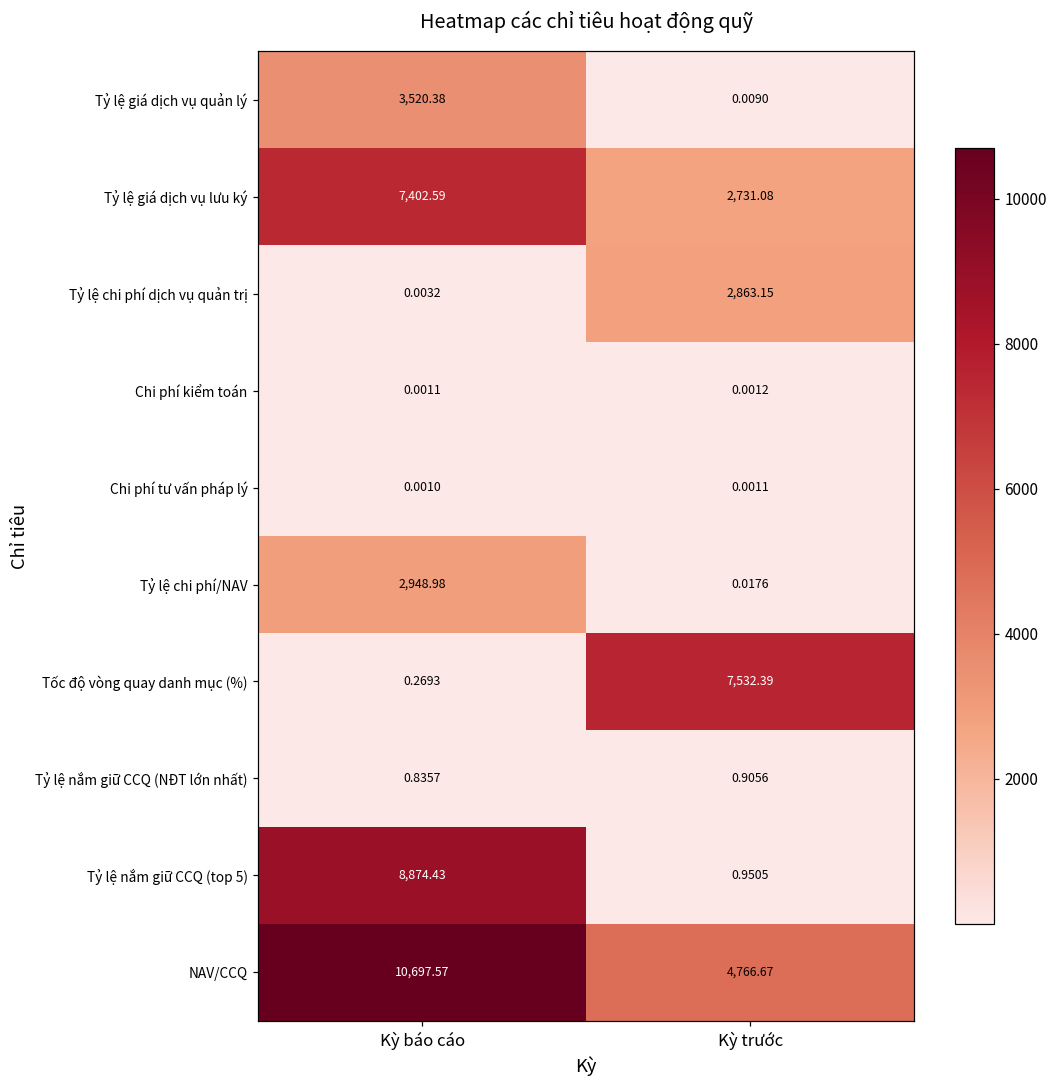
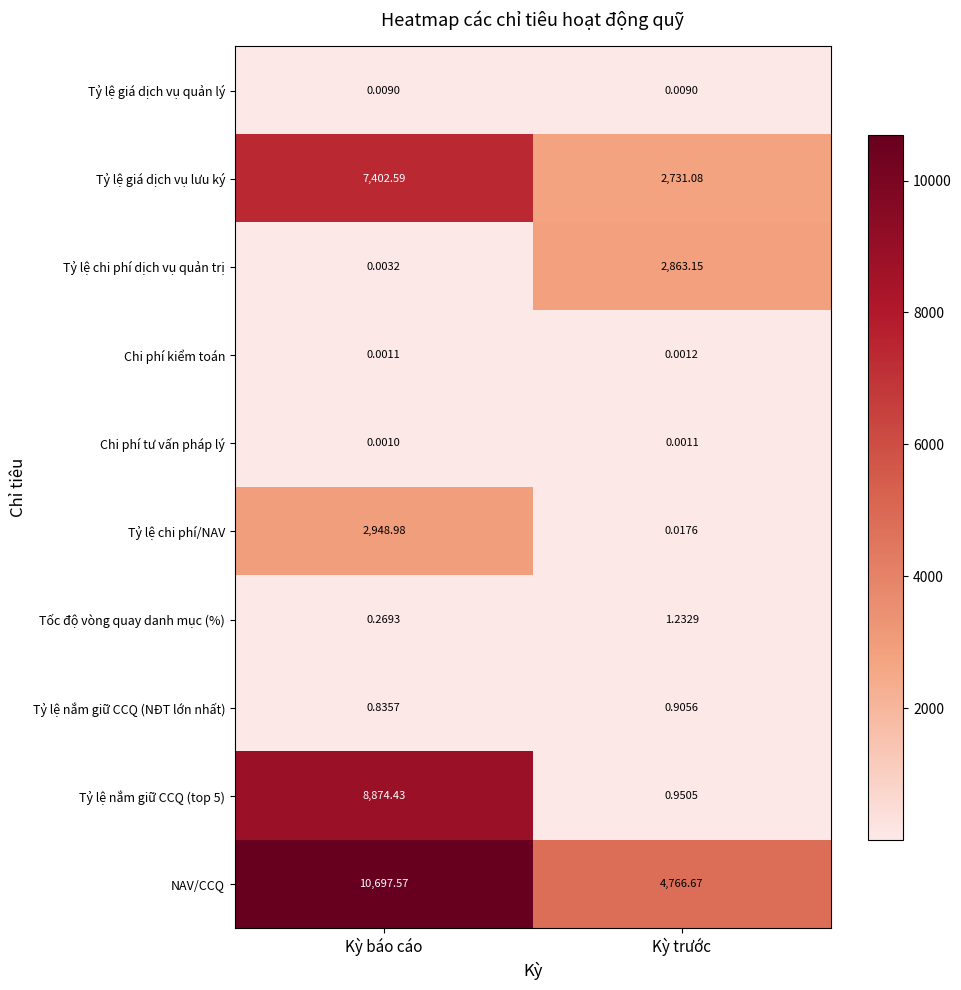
  {
    "Tỷ lệ giá dịch vụ quản lý": {
-     "Kỳ báo cáo": "3,520.38",
+     "Kỳ báo cáo": "0.0090",
      "Kỳ trước": "0.0090"
    },
    "Tỷ lệ giá dịch vụ lưu ký": {
      "Kỳ báo cáo": "7,402.59",
      "Kỳ trước": "2,731.08"
    },
    "Tỷ lệ chi phí dịch vụ quản trị": {
      "Kỳ báo cáo": "0.0032",
      "Kỳ trước": "2,863.15"
    },
    "Chi phí kiểm toán": {
      "Kỳ báo cáo": "0.0011",
      "Kỳ trước": "0.0012"
    },
    "Chi phí tư vấn pháp lý": {
      "Kỳ báo cáo": "0.0010",
      "Kỳ trước": "0.0011"
    },
    "Tỷ lệ chi phí/NAV": {
      "Kỳ báo cáo": "2,948.98",
      "Kỳ trước": "0.0176"
    },
    "Tốc độ vòng quay danh mục (%)": {
      "Kỳ báo cáo": "0.2693",
-     "Kỳ trước": "7,532.39"
+     "Kỳ trước": "1.2329"
    },
    "Tỷ lệ nắm giữ CCQ (NĐT lớn nhất)": {
      "Kỳ báo cáo": "0.8357",
      "Kỳ trước": "0.9056"
    },
    "Tỷ lệ nắm giữ CCQ (top 5)": {
      "Kỳ báo cáo": "8,874.43",
      "Kỳ trước": "0.9505"
    },
    "NAV/CCQ": {
      "Kỳ báo cáo": "10,697.57",
      "Kỳ trước": "4,766.67"
    }
  }
